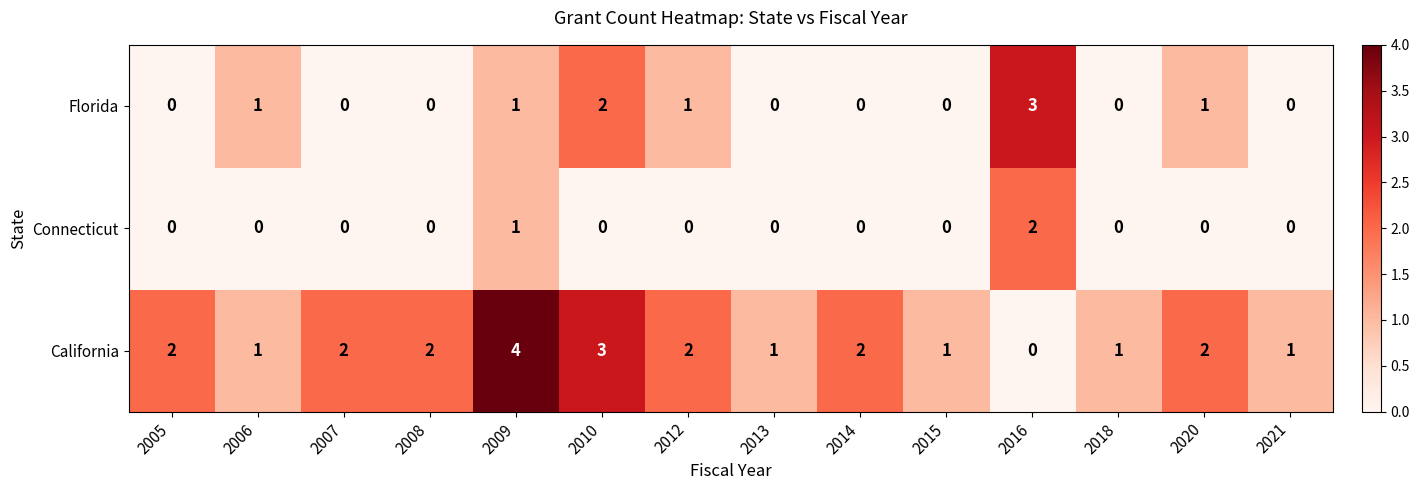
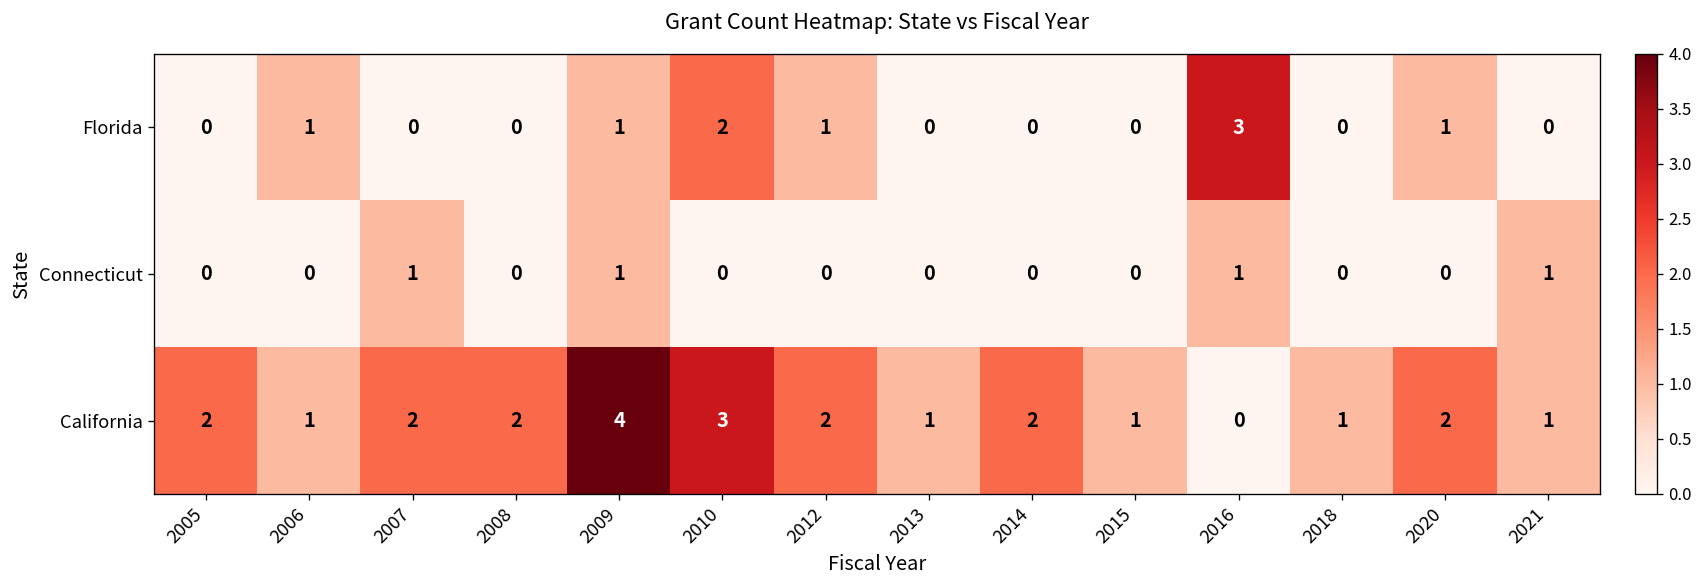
  {
    "Florida": {
      "2005": 0,
      "2006": 1,
      "2007": 0,
      "2008": 0,
      "2009": 1,
      "2010": 2,
      "2012": 1,
      "2013": 0,
      "2014": 0,
      "2015": 0,
      "2016": 3,
      "2018": 0,
      "2020": 1,
      "2021": 0
    },
    "Connecticut": {
      "2005": 0,
      "2006": 0,
-     "2007": 0,
+     "2007": 1,
      "2008": 0,
      "2009": 1,
      "2010": 0,
      "2012": 0,
      "2013": 0,
      "2014": 0,
      "2015": 0,
-     "2016": 2,
+     "2016": 1,
      "2018": 0,
      "2020": 0,
-     "2021": 0
+     "2021": 1
    },
    "California": {
      "2005": 2,
      "2006": 1,
      "2007": 2,
      "2008": 2,
      "2009": 4,
      "2010": 3,
      "2012": 2,
      "2013": 1,
      "2014": 2,
      "2015": 1,
      "2016": 0,
      "2018": 1,
      "2020": 2,
      "2021": 1
    }
  }
